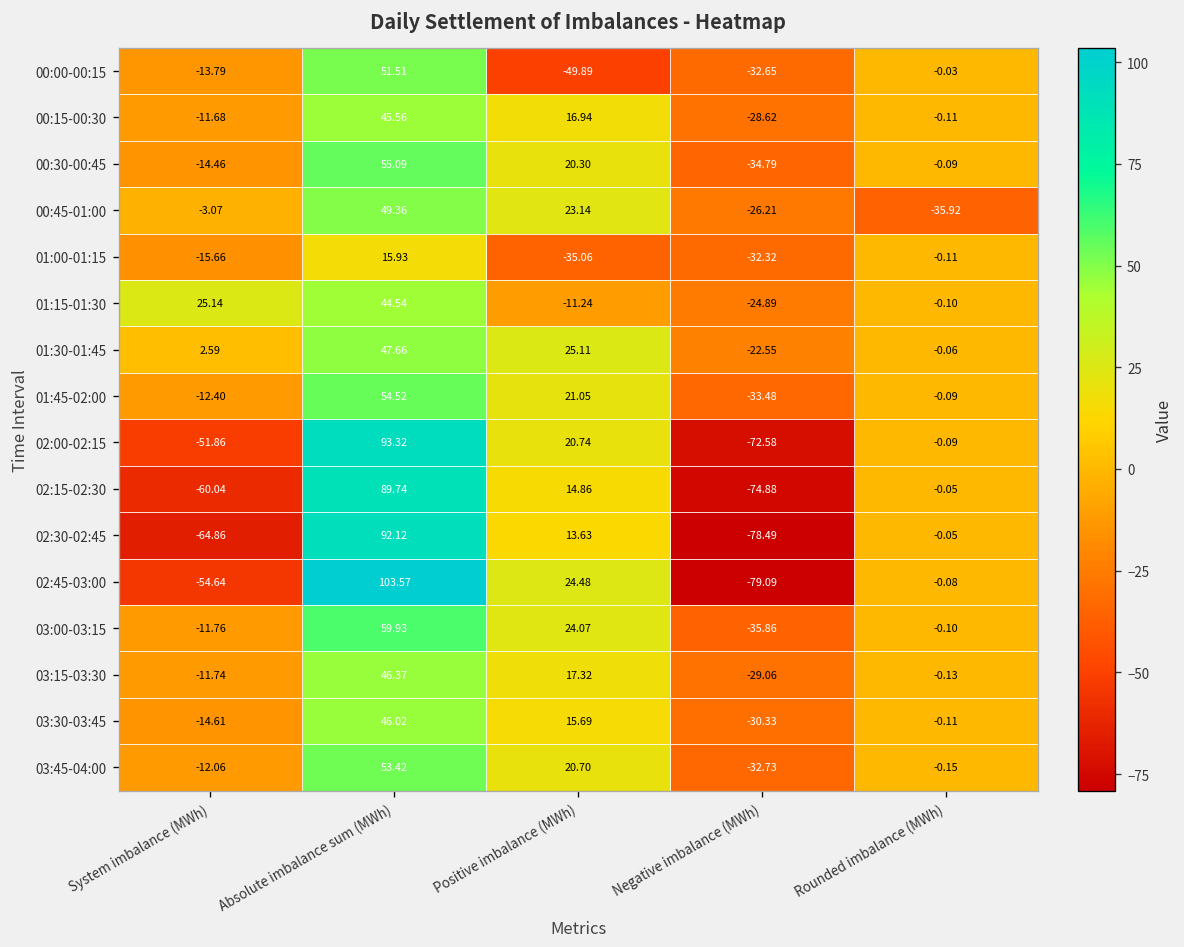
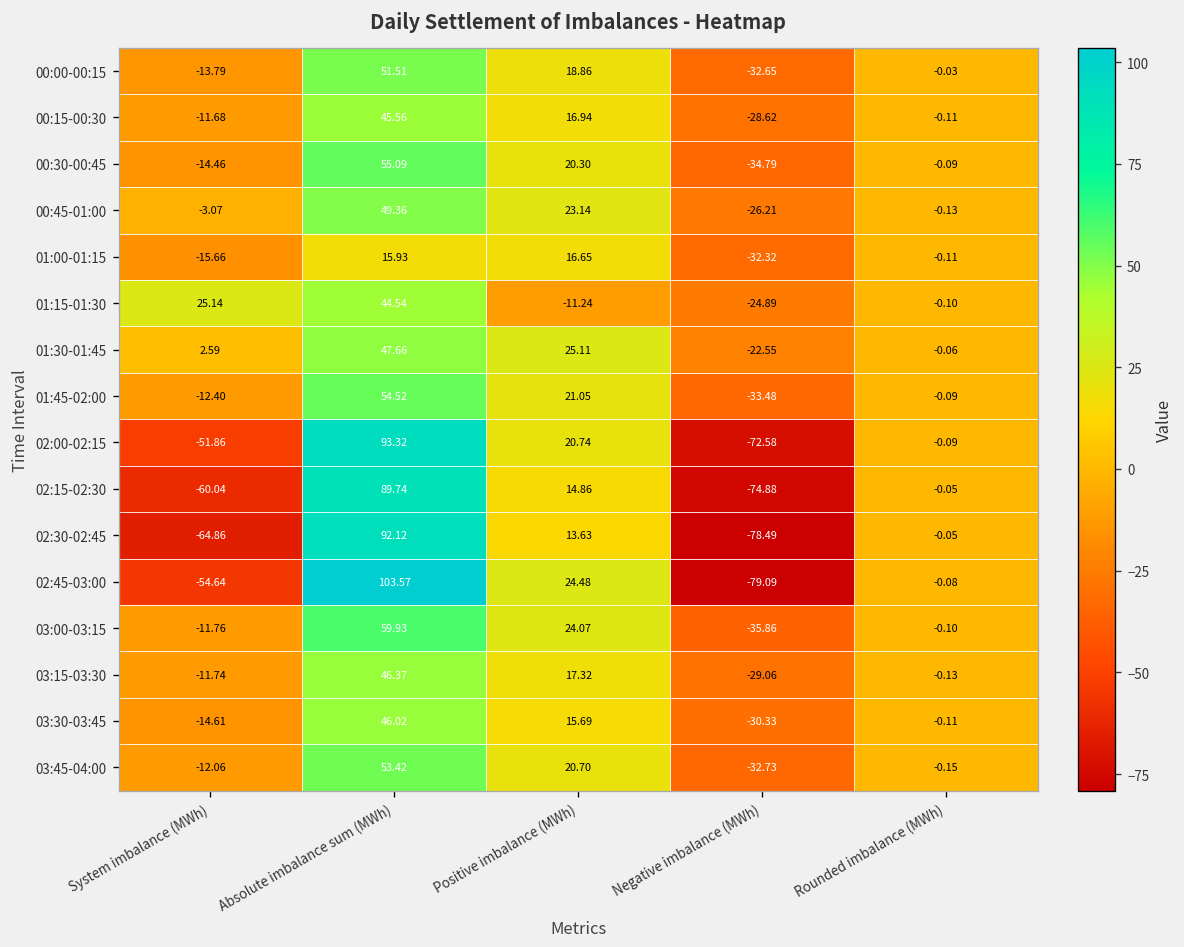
  {
    "00:00-00:15": {
      "System imbalance (MWh)": -13.79,
      "Absolute imbalance sum (MWh)": 51.51,
-     "Positive imbalance (MWh)": -49.89,
+     "Positive imbalance (MWh)": 18.86,
      "Negative imbalance (MWh)": -32.65,
      "Rounded imbalance (MWh)": -0.03
    },
    "00:15-00:30": {
      "System imbalance (MWh)": -11.68,
      "Absolute imbalance sum (MWh)": 45.56,
      "Positive imbalance (MWh)": 16.94,
      "Negative imbalance (MWh)": -28.62,
      "Rounded imbalance (MWh)": -0.11
    },
    "00:30-00:45": {
      "System imbalance (MWh)": -14.46,
      "Absolute imbalance sum (MWh)": 55.09,
      "Positive imbalance (MWh)": 20.30,
      "Negative imbalance (MWh)": -34.79,
      "Rounded imbalance (MWh)": -0.09
    },
    "00:45-01:00": {
      "System imbalance (MWh)": -3.07,
      "Absolute imbalance sum (MWh)": 49.36,
      "Positive imbalance (MWh)": 23.14,
      "Negative imbalance (MWh)": -26.21,
-     "Rounded imbalance (MWh)": -35.92
+     "Rounded imbalance (MWh)": -0.13
    },
    "01:00-01:15": {
      "System imbalance (MWh)": -15.66,
      "Absolute imbalance sum (MWh)": 15.93,
-     "Positive imbalance (MWh)": -35.06,
+     "Positive imbalance (MWh)": 16.65,
      "Negative imbalance (MWh)": -32.32,
      "Rounded imbalance (MWh)": -0.11
    },
    "01:15-01:30": {
      "System imbalance (MWh)": 25.14,
      "Absolute imbalance sum (MWh)": 44.54,
      "Positive imbalance (MWh)": -11.24,
      "Negative imbalance (MWh)": -24.89,
      "Rounded imbalance (MWh)": -0.10
    },
    "01:30-01:45": {
      "System imbalance (MWh)": 2.59,
      "Absolute imbalance sum (MWh)": 47.66,
      "Positive imbalance (MWh)": 25.11,
      "Negative imbalance (MWh)": -22.55,
      "Rounded imbalance (MWh)": -0.06
    },
    "01:45-02:00": {
      "System imbalance (MWh)": -12.40,
      "Absolute imbalance sum (MWh)": 54.52,
      "Positive imbalance (MWh)": 21.05,
      "Negative imbalance (MWh)": -33.48,
      "Rounded imbalance (MWh)": -0.09
    },
    "02:00-02:15": {
      "System imbalance (MWh)": -51.86,
      "Absolute imbalance sum (MWh)": 93.32,
      "Positive imbalance (MWh)": 20.74,
      "Negative imbalance (MWh)": -72.58,
      "Rounded imbalance (MWh)": -0.09
    },
    "02:15-02:30": {
      "System imbalance (MWh)": -60.04,
      "Absolute imbalance sum (MWh)": 89.74,
      "Positive imbalance (MWh)": 14.86,
      "Negative imbalance (MWh)": -74.88,
      "Rounded imbalance (MWh)": -0.05
    },
    "02:30-02:45": {
      "System imbalance (MWh)": -64.86,
      "Absolute imbalance sum (MWh)": 92.12,
      "Positive imbalance (MWh)": 13.63,
      "Negative imbalance (MWh)": -78.49,
      "Rounded imbalance (MWh)": -0.05
    },
    "02:45-03:00": {
      "System imbalance (MWh)": -54.64,
      "Absolute imbalance sum (MWh)": 103.57,
      "Positive imbalance (MWh)": 24.48,
      "Negative imbalance (MWh)": -79.09,
      "Rounded imbalance (MWh)": -0.08
    },
    "03:00-03:15": {
      "System imbalance (MWh)": -11.76,
      "Absolute imbalance sum (MWh)": 59.93,
      "Positive imbalance (MWh)": 24.07,
      "Negative imbalance (MWh)": -35.86,
      "Rounded imbalance (MWh)": -0.10
    },
    "03:15-03:30": {
      "System imbalance (MWh)": -11.74,
      "Absolute imbalance sum (MWh)": 46.37,
      "Positive imbalance (MWh)": 17.32,
      "Negative imbalance (MWh)": -29.06,
      "Rounded imbalance (MWh)": -0.13
    },
    "03:30-03:45": {
      "System imbalance (MWh)": -14.61,
      "Absolute imbalance sum (MWh)": 46.02,
      "Positive imbalance (MWh)": 15.69,
      "Negative imbalance (MWh)": -30.33,
      "Rounded imbalance (MWh)": -0.11
    },
    "03:45-04:00": {
      "System imbalance (MWh)": -12.06,
      "Absolute imbalance sum (MWh)": 53.42,
      "Positive imbalance (MWh)": 20.70,
      "Negative imbalance (MWh)": -32.73,
      "Rounded imbalance (MWh)": -0.15
    }
  }
